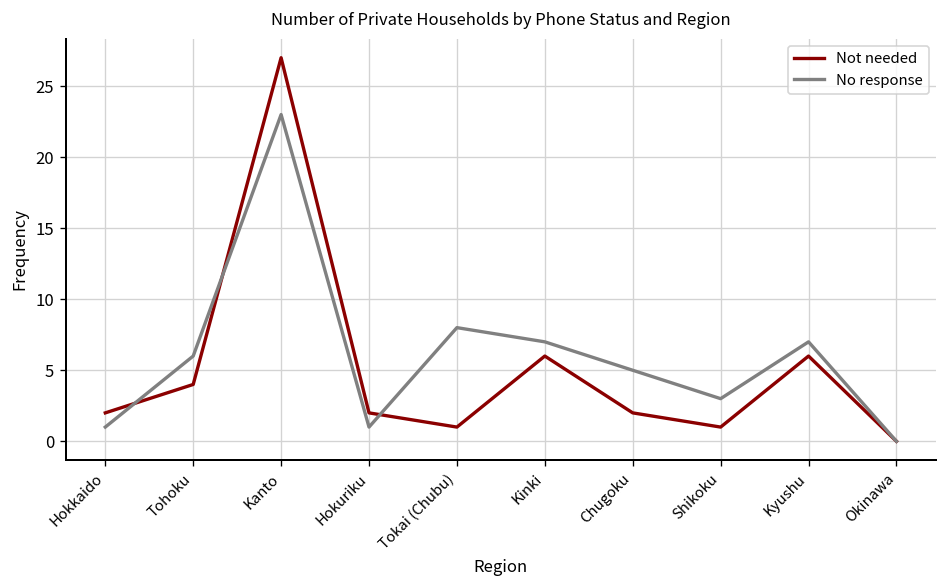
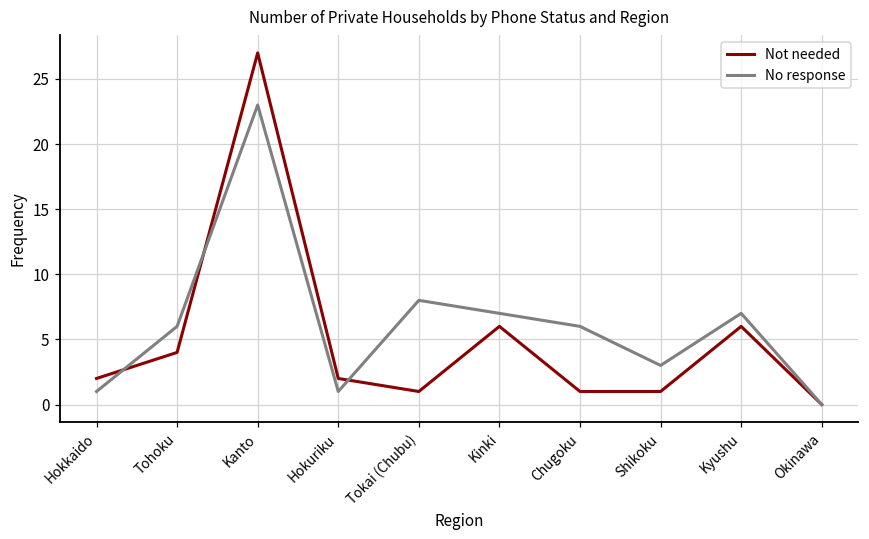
  {
    "Not needed": {
      "Hokkaido": 2,
      "Tohoku": 4,
      "Kanto": 27,
      "Hokuriku": 2,
      "Tokai (Chubu)": 1,
      "Kinki": 6,
-     "Chugoku": 2,
+     "Chugoku": 1,
      "Shikoku": 1,
      "Kyushu": 6
    },
    "No response": {
      "Hokkaido": 1,
      "Tohoku": 6,
      "Kanto": 23,
      "Hokuriku": 1,
      "Tokai (Chubu)": 8,
      "Kinki": 7,
-     "Chugoku": 5,
+     "Chugoku": 6,
      "Shikoku": 3,
      "Kyushu": 7
    }
  }
